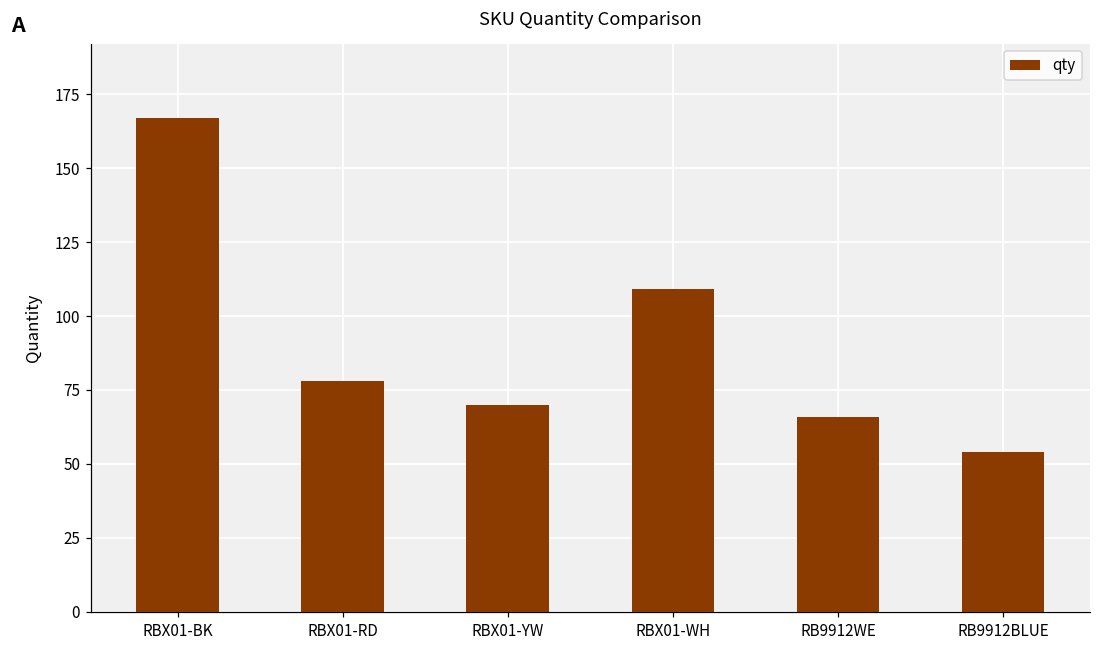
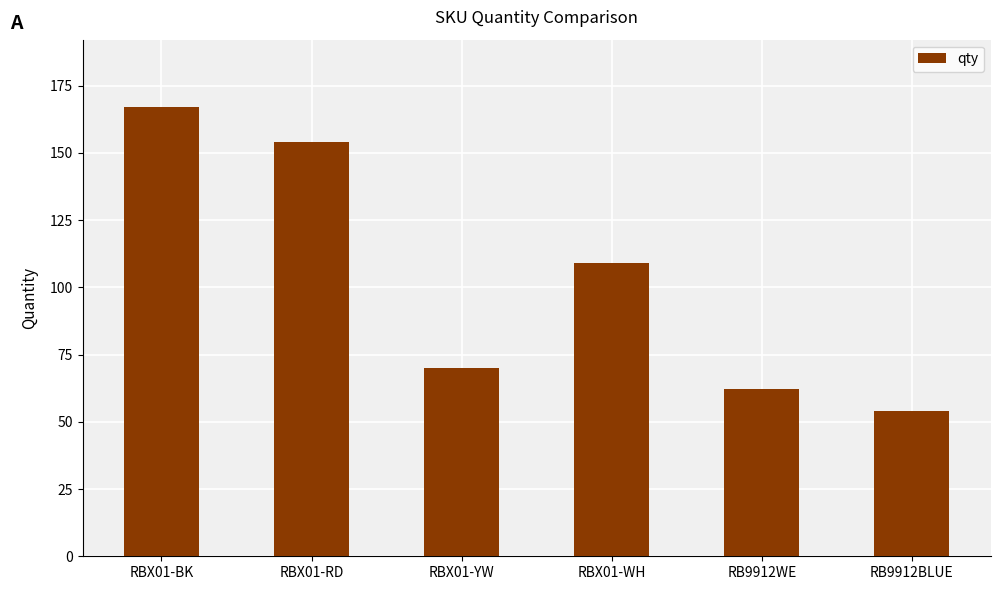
  {
    "RBX01-BK": 167,
-   "RBX01-RD": 78,
+   "RBX01-RD": 154,
    "RBX01-YW": 70,
    "RBX01-WH": 109,
-   "RB9912WE": 66,
+   "RB9912WE": 62,
    "RB9912BLUE": 54
  }
